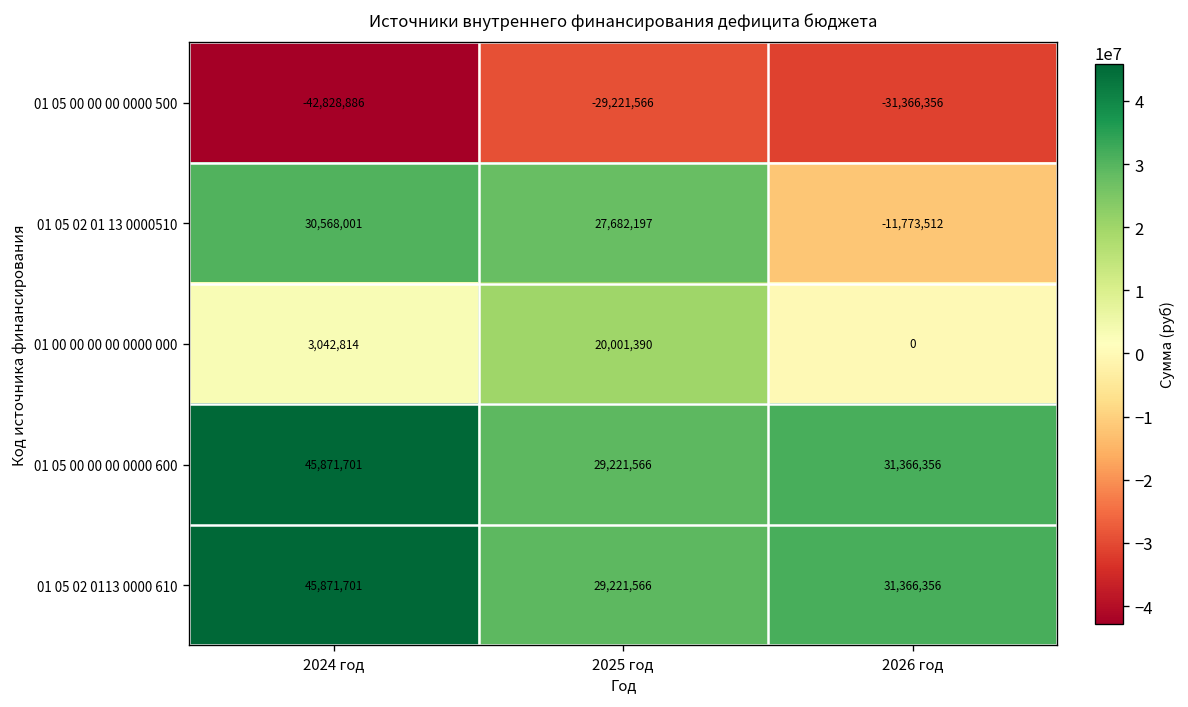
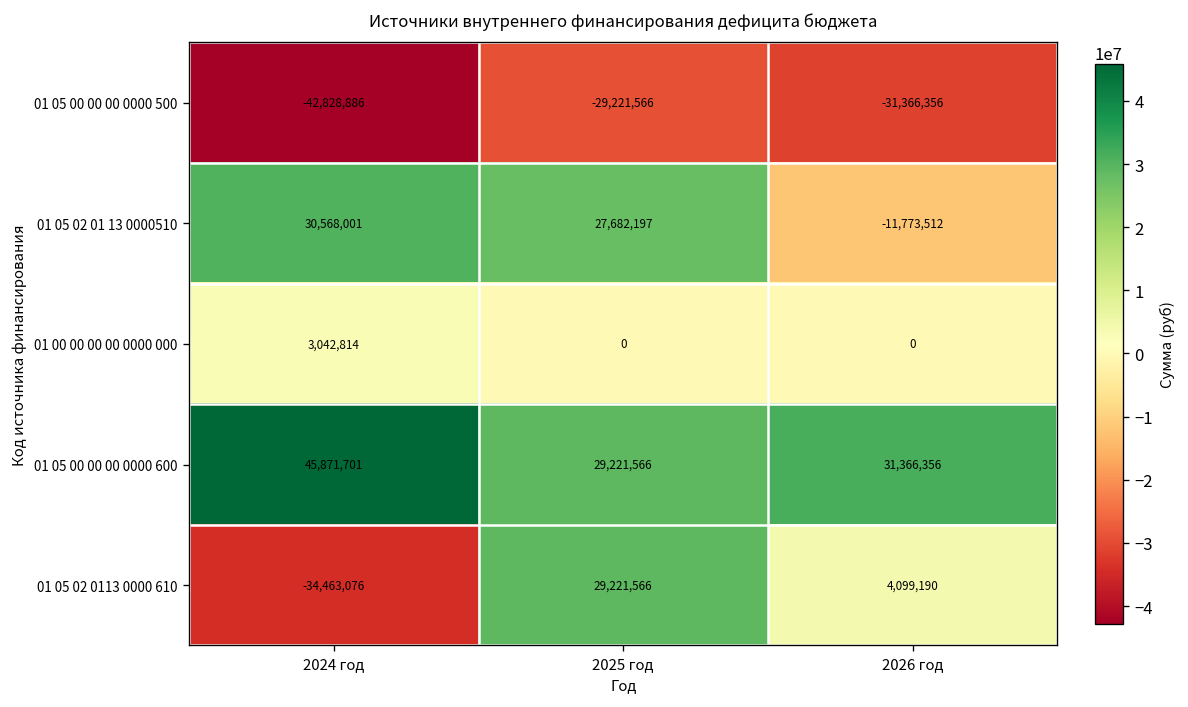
  {
    "01 05 00 00 00 0000 500": {
      "2024 год": "-42,828,886",
      "2025 год": "-29,221,566",
      "2026 год": "-31,366,356"
    },
    "01 05 02 01 13 0000510": {
      "2024 год": "30,568,001",
      "2025 год": "27,682,197",
      "2026 год": "-11,773,512"
    },
    "01 00 00 00 00 0000 000": {
      "2024 год": "3,042,814",
-     "2025 год": "20,001,390",
+     "2025 год": "0",
      "2026 год": "0"
    },
    "01 05 00 00 00 0000 600": {
      "2024 год": "45,871,701",
      "2025 год": "29,221,566",
      "2026 год": "31,366,356"
    },
    "01 05 02 0113 0000 610": {
-     "2024 год": "45,871,701",
+     "2024 год": "-34,463,076",
      "2025 год": "29,221,566",
-     "2026 год": "31,366,356"
+     "2026 год": "4,099,190"
    }
  }
